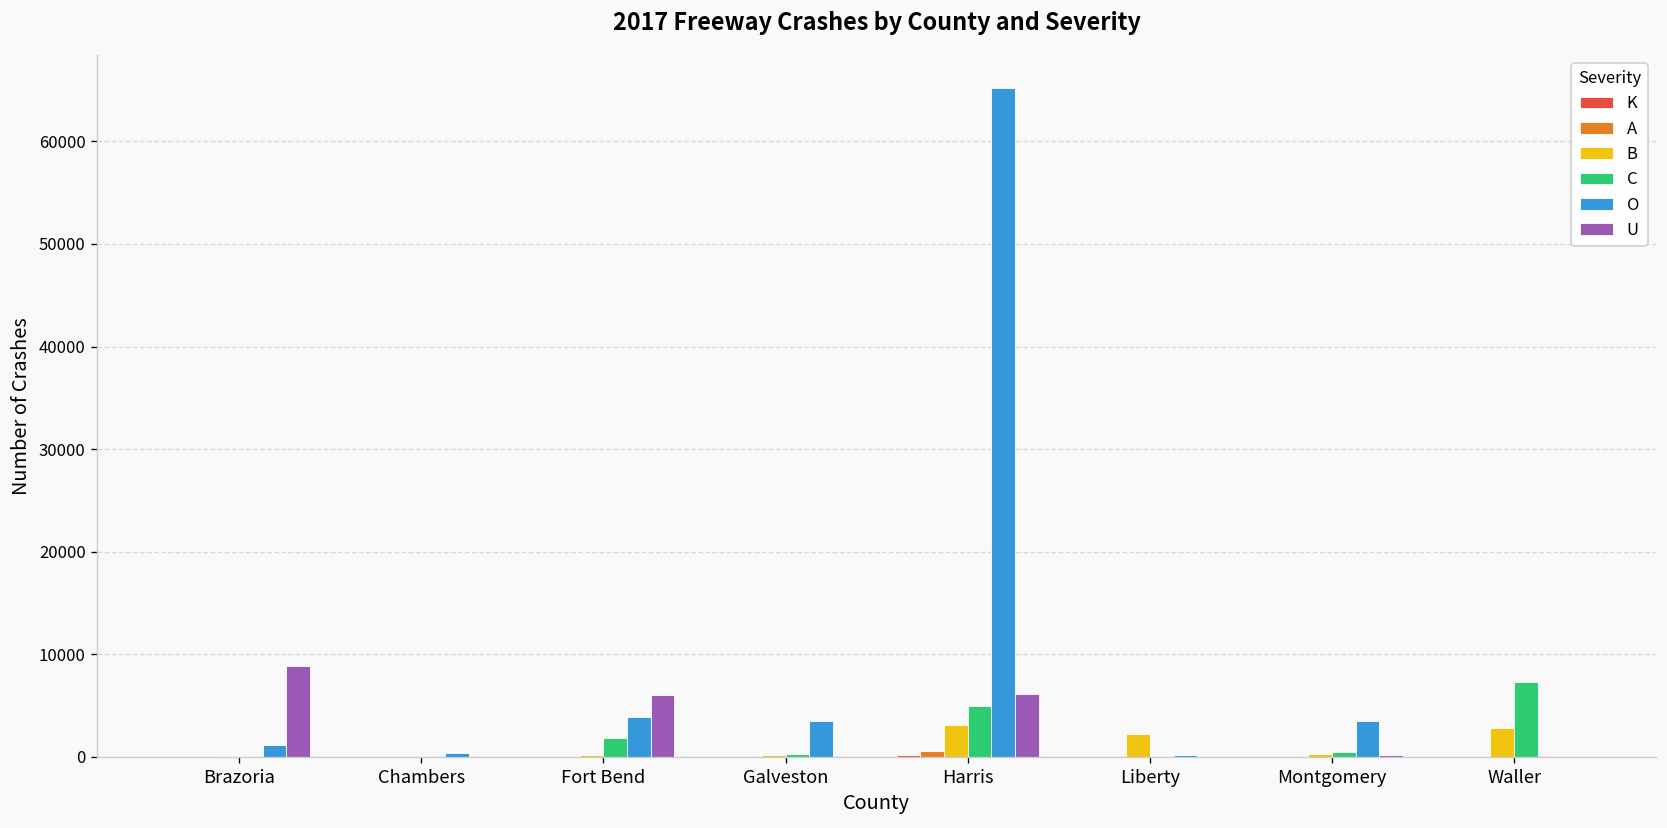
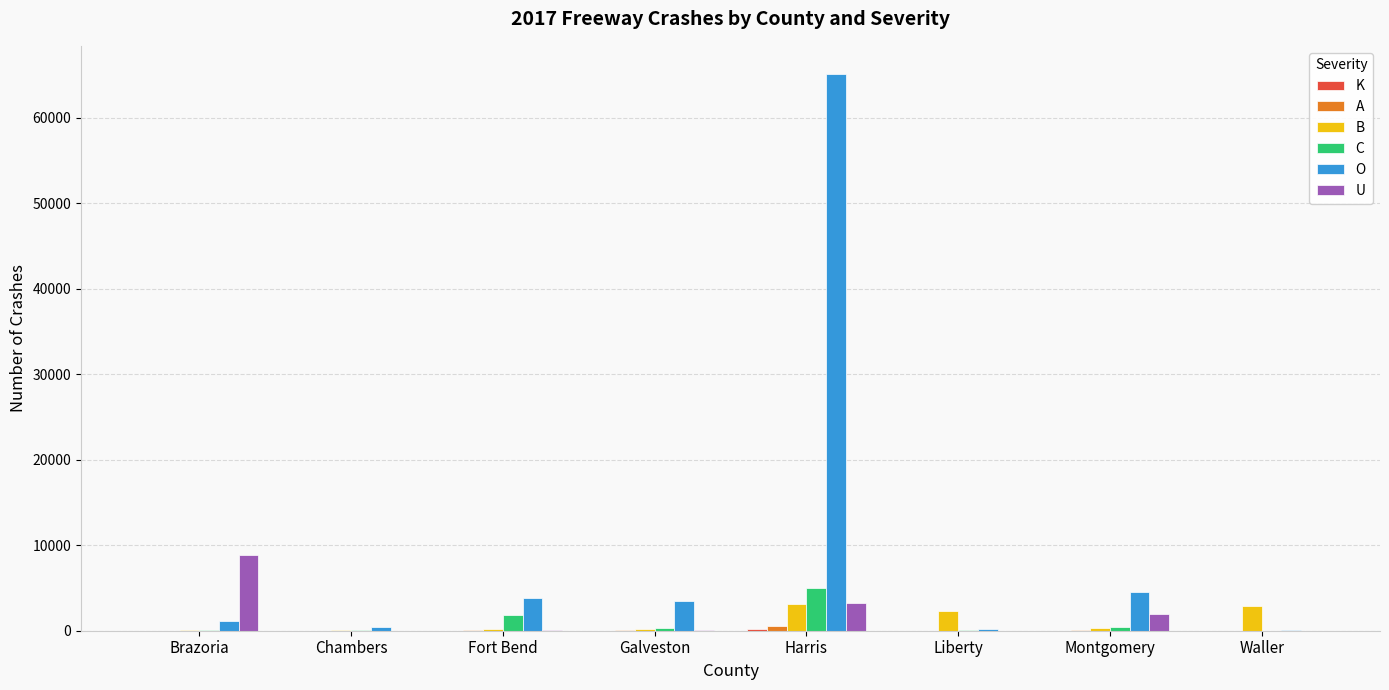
  {
    "B": {
      "Harris": 3000,
      "Liberty": 2000,
      "Waller": 3000
    },
    "C": {
      "Fort Bend": 2000,
      "Galveston": 0,
      "Harris": 5000,
      "Montgomery": 0,
-     "Waller": 7000
+     "Waller": 0
    },
    "O": {
      "Brazoria": 1000,
      "Chambers": 0,
      "Fort Bend": 4000,
      "Galveston": 3000,
      "Harris": 65000,
-     "Montgomery": 3000
+     "Montgomery": 5000
    },
    "U": {
      "Brazoria": 9000,
-     "Fort Bend": 6000,
-     "Harris": 6000,
-     "Montgomery": 0,
+     "Fort Bend": 0,
+     "Harris": 3000,
+     "Montgomery": 2000,
      "Waller": 0
    }
  }
